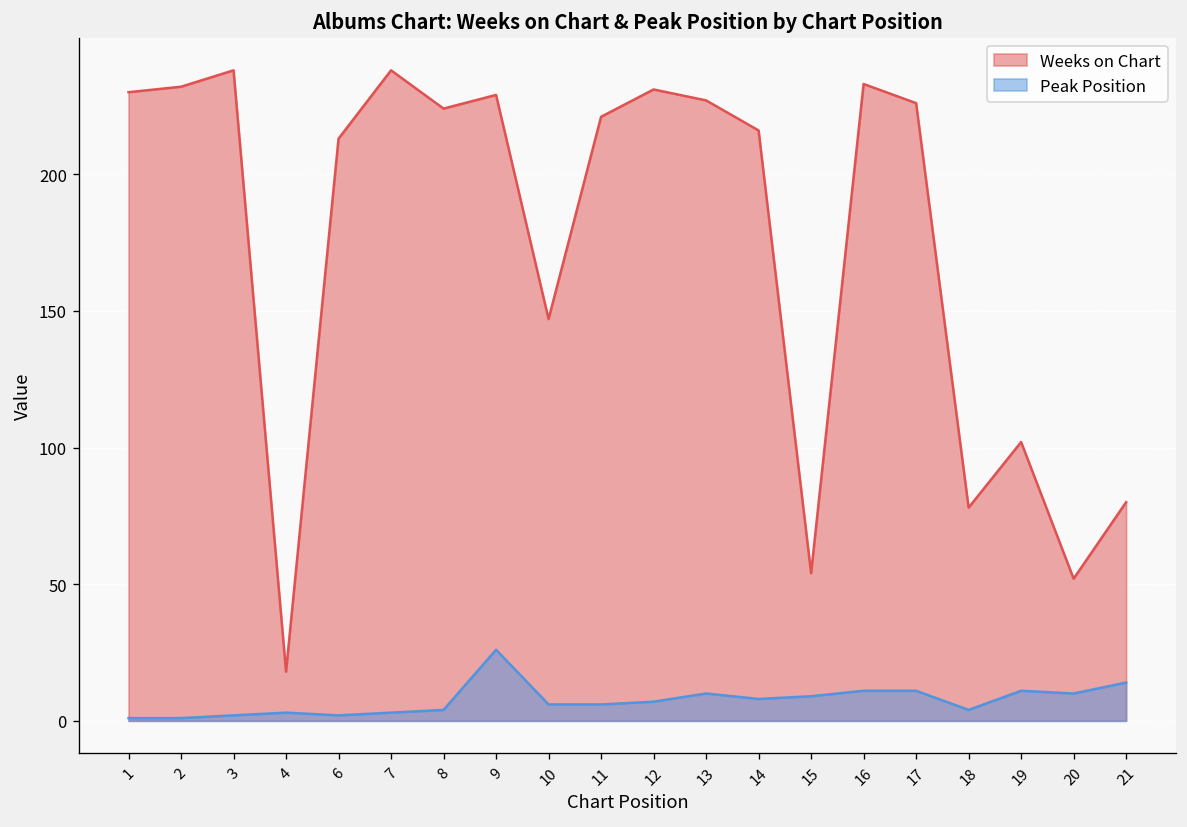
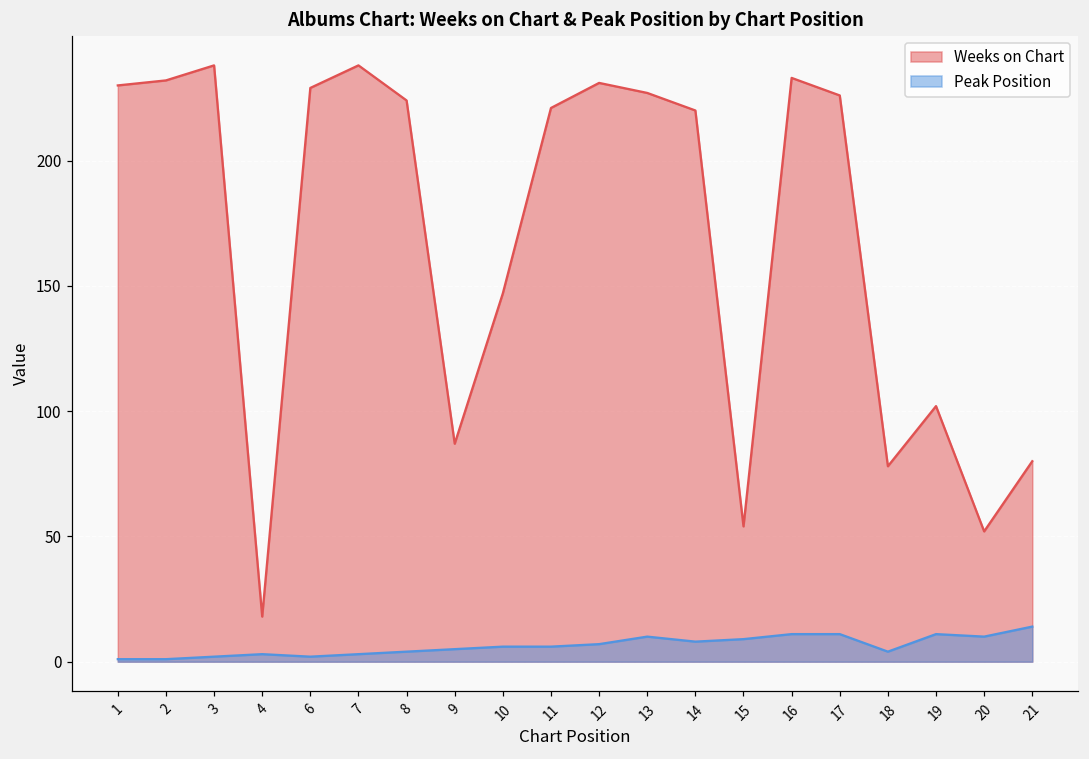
  {
    "Weeks on Chart": {
      "1": 230,
      "2": 232,
      "3": 238,
      "4": 18,
-     "6": 213,
+     "6": 229,
      "7": 238,
      "8": 224,
-     "9": 229,
+     "9": 87,
      "10": 147,
      "11": 221,
      "12": 231,
      "13": 227,
-     "14": 216,
+     "14": 220,
      "15": 54,
      "16": 233,
      "17": 226,
      "18": 78,
      "19": 102,
      "20": 52,
      "21": 80
    },
    "Peak Position": {
      "1": 1,
      "2": 1,
      "3": 2,
      "4": 3,
      "6": 2,
      "7": 3,
      "8": 4,
-     "9": 26,
+     "9": 5,
      "10": 6,
      "11": 6,
      "12": 7,
      "13": 10,
      "14": 8,
      "15": 9,
      "16": 11,
      "17": 11,
      "18": 4,
      "19": 11,
      "20": 10,
      "21": 14
    }
  }
